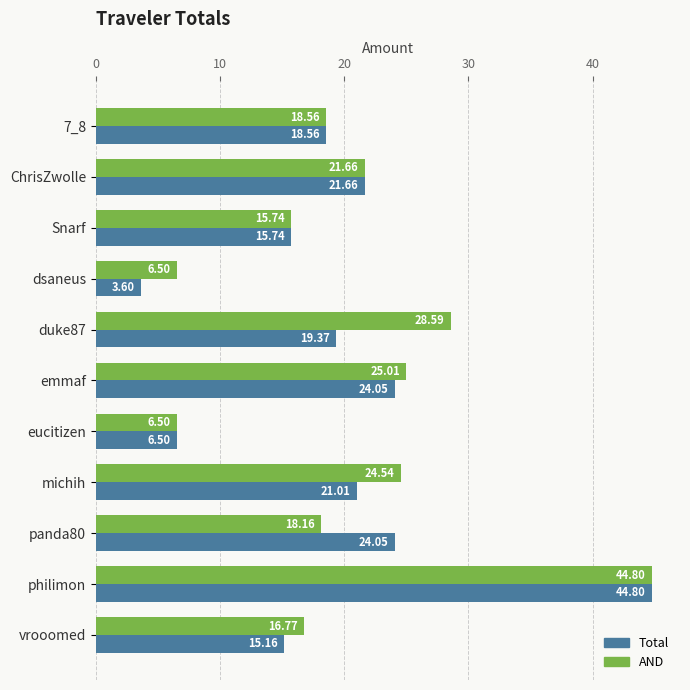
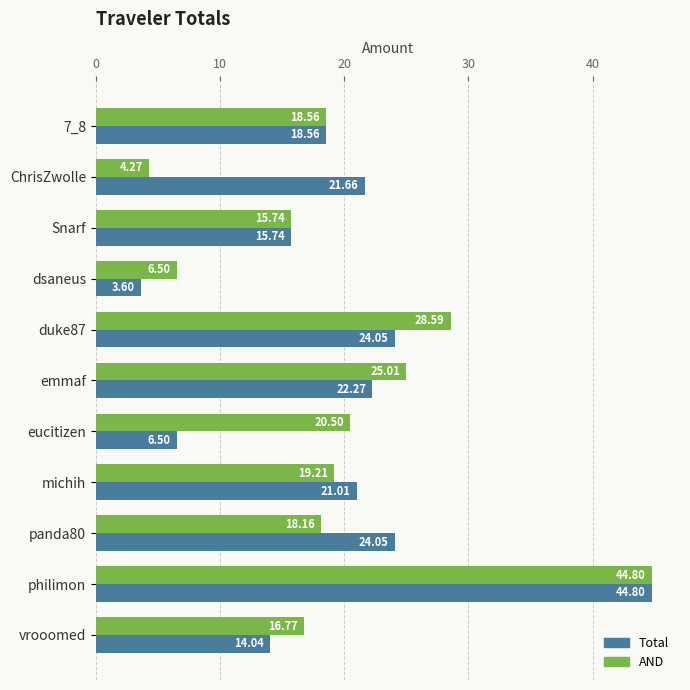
  {
    "Total": {
      "7_8": 18.56,
      "ChrisZwolle": 21.66,
      "Snarf": 15.74,
      "dsaneus": 3.60,
-     "duke87": 19.37,
-     "emmaf": 24.05,
+     "duke87": 24.05,
+     "emmaf": 22.27,
      "eucitizen": 6.50,
      "michih": 21.01,
      "panda80": 24.05,
      "philimon": 44.80,
-     "vrooomed": 15.16
+     "vrooomed": 14.04
    },
    "AND": {
      "7_8": 18.56,
-     "ChrisZwolle": 21.66,
+     "ChrisZwolle": 4.27,
      "Snarf": 15.74,
      "dsaneus": 6.50,
      "duke87": 28.59,
      "emmaf": 25.01,
-     "eucitizen": 6.50,
-     "michih": 24.54,
+     "eucitizen": 20.50,
+     "michih": 19.21,
      "panda80": 18.16,
      "philimon": 44.80,
      "vrooomed": 16.77
    }
  }
